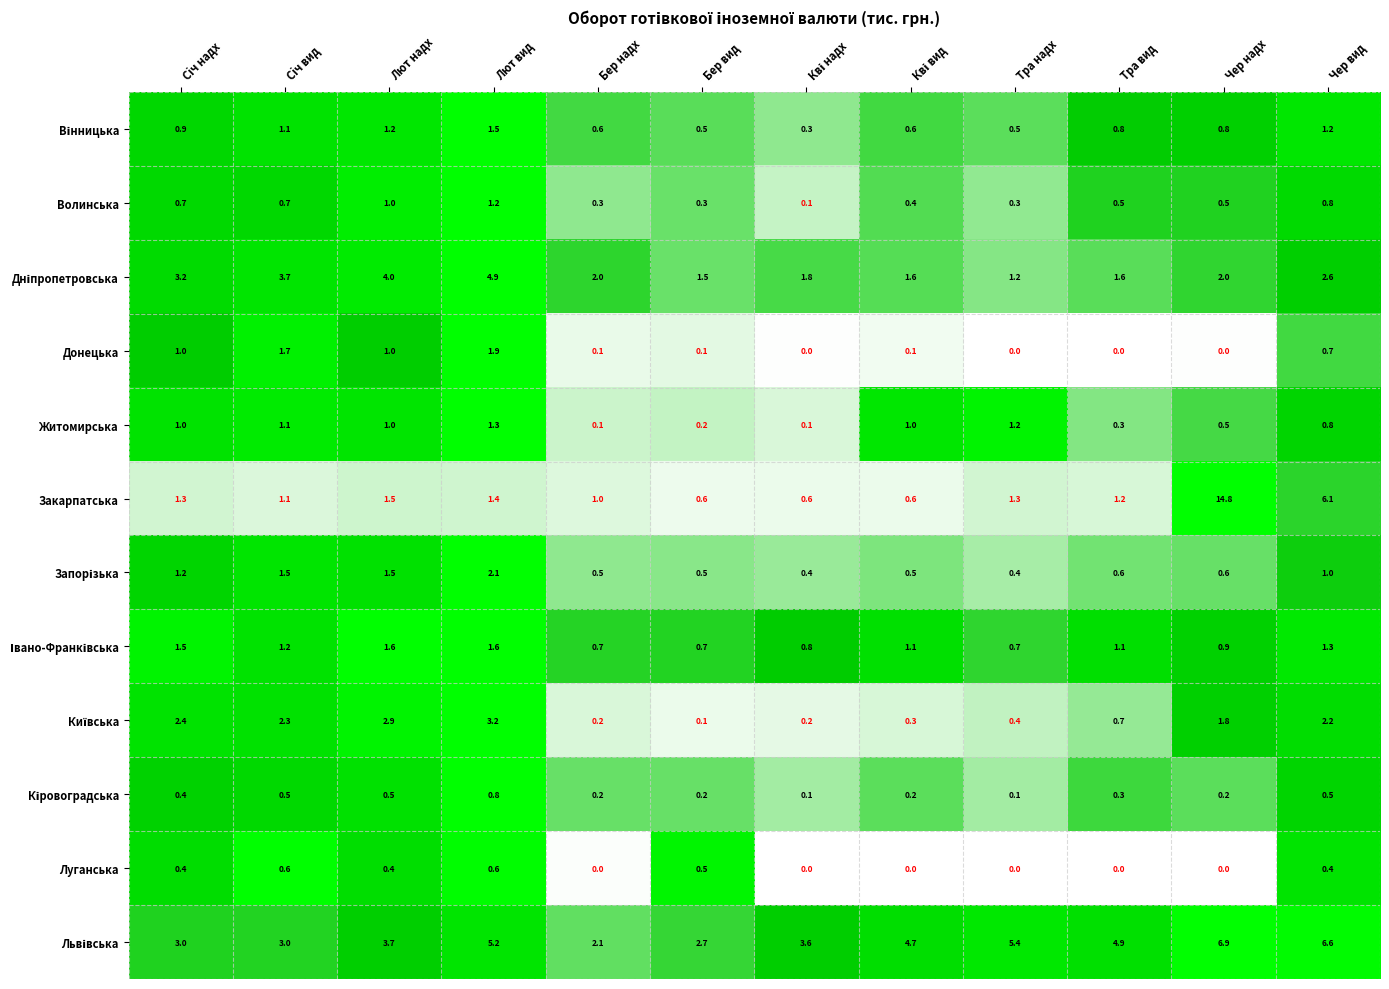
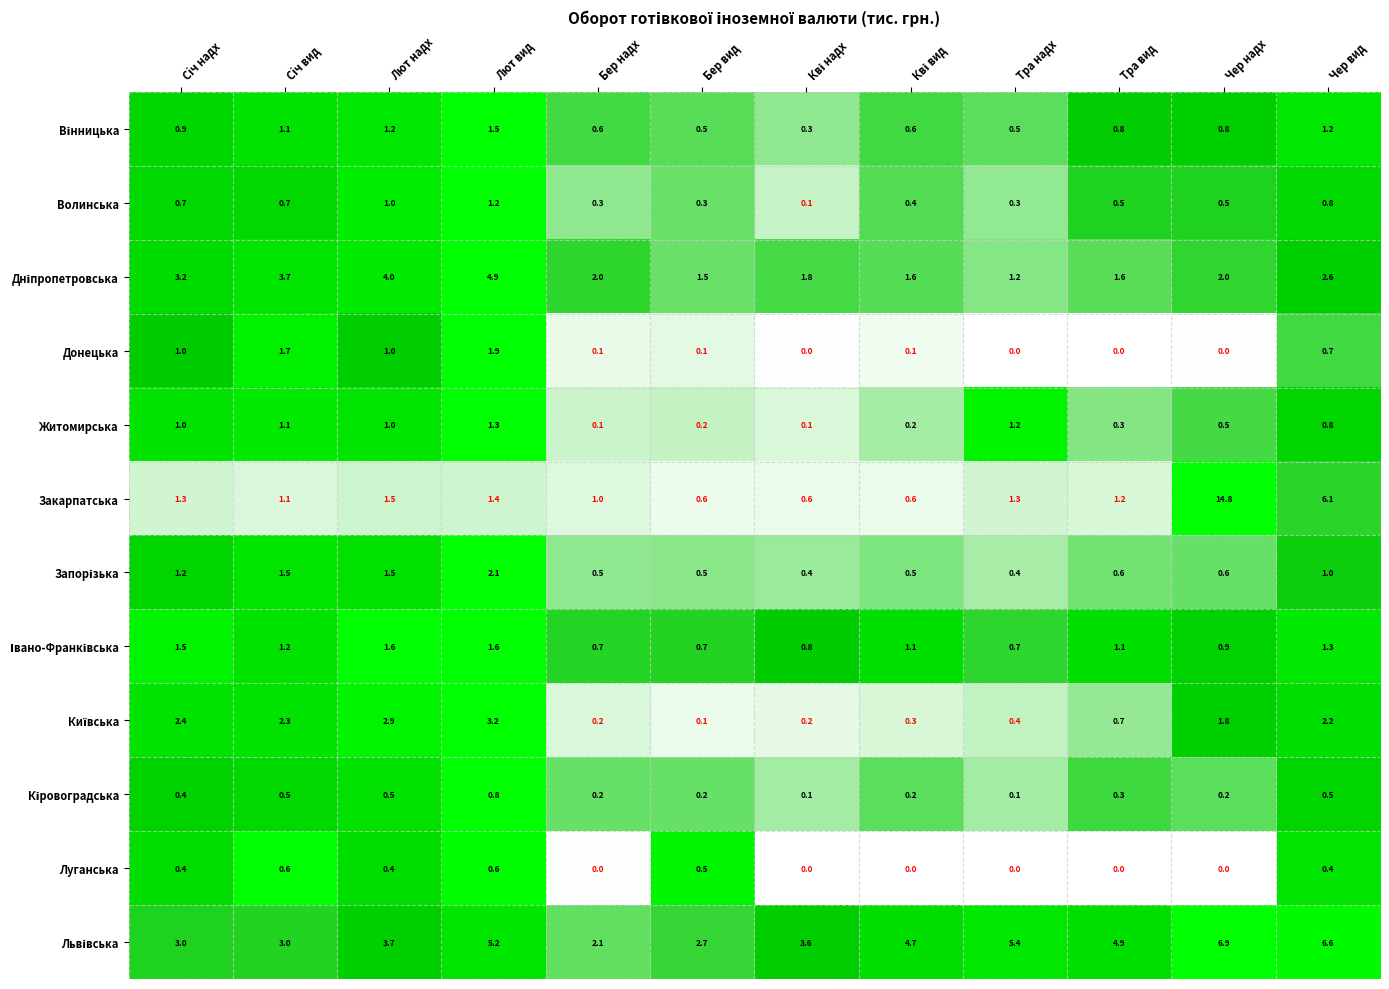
  {
    "Вінницька": {
      "Сiч надх": 0.9,
      "Сiч вид": 1.1,
      "Лют надх": 1.2,
      "Лют вид": 1.5,
      "Бер надх": 0.6,
      "Бер вид": 0.5,
      "Кві надх": 0.3,
      "Кві вид": 0.6,
      "Тра надх": 0.5,
      "Тра вид": 0.8,
      "Чер надх": 0.8,
      "Чер вид": 1.2
    },
    "Волинська": {
      "Сiч надх": 0.7,
      "Сiч вид": 0.7,
      "Лют надх": 1.0,
      "Лют вид": 1.2,
      "Бер надх": 0.3,
      "Бер вид": 0.3,
      "Кві надх": 0.1,
      "Кві вид": 0.4,
      "Тра надх": 0.3,
      "Тра вид": 0.5,
      "Чер надх": 0.5,
      "Чер вид": 0.8
    },
    "Дніпропетровська": {
      "Сiч надх": 3.2,
      "Сiч вид": 3.7,
      "Лют надх": 4.0,
      "Лют вид": 4.9,
      "Бер надх": 2.0,
      "Бер вид": 1.5,
      "Кві надх": 1.8,
      "Кві вид": 1.6,
      "Тра надх": 1.2,
      "Тра вид": 1.6,
      "Чер надх": 2.0,
      "Чер вид": 2.6
    },
    "Донецька": {
      "Сiч надх": 1.0,
      "Сiч вид": 1.7,
      "Лют надх": 1.0,
      "Лют вид": 1.9,
      "Бер надх": 0.1,
      "Бер вид": 0.1,
      "Кві надх": 0.0,
      "Кві вид": 0.1,
      "Тра надх": 0.0,
      "Тра вид": 0.0,
      "Чер надх": 0.0,
      "Чер вид": 0.7
    },
    "Житомирська": {
      "Сiч надх": 1.0,
      "Сiч вид": 1.1,
      "Лют надх": 1.0,
      "Лют вид": 1.3,
      "Бер надх": 0.1,
      "Бер вид": 0.2,
      "Кві надх": 0.1,
-     "Кві вид": 1.0,
+     "Кві вид": 0.2,
      "Тра надх": 1.2,
      "Тра вид": 0.3,
      "Чер надх": 0.5,
      "Чер вид": 0.8
    },
    "Закарпатська": {
      "Сiч надх": 1.3,
      "Сiч вид": 1.1,
      "Лют надх": 1.5,
      "Лют вид": 1.4,
      "Бер надх": 1.0,
      "Бер вид": 0.6,
      "Кві надх": 0.6,
      "Кві вид": 0.6,
      "Тра надх": 1.3,
      "Тра вид": 1.2,
      "Чер надх": 14.8,
      "Чер вид": 6.1
    },
    "Запорізька": {
      "Сiч надх": 1.2,
      "Сiч вид": 1.5,
      "Лют надх": 1.5,
      "Лют вид": 2.1,
      "Бер надх": 0.5,
      "Бер вид": 0.5,
      "Кві надх": 0.4,
      "Кві вид": 0.5,
      "Тра надх": 0.4,
      "Тра вид": 0.6,
      "Чер надх": 0.6,
      "Чер вид": 1.0
    },
    "Івано-Франківська": {
      "Сiч надх": 1.5,
      "Сiч вид": 1.2,
      "Лют надх": 1.6,
      "Лют вид": 1.6,
      "Бер надх": 0.7,
      "Бер вид": 0.7,
      "Кві надх": 0.8,
      "Кві вид": 1.1,
      "Тра надх": 0.7,
      "Тра вид": 1.1,
      "Чер надх": 0.9,
      "Чер вид": 1.3
    },
    "Київська": {
      "Сiч надх": 2.4,
      "Сiч вид": 2.3,
      "Лют надх": 2.9,
      "Лют вид": 3.2,
      "Бер надх": 0.2,
      "Бер вид": 0.1,
      "Кві надх": 0.2,
      "Кві вид": 0.3,
      "Тра надх": 0.4,
      "Тра вид": 0.7,
      "Чер надх": 1.8,
      "Чер вид": 2.2
    },
    "Кіровоградська": {
      "Сiч надх": 0.4,
      "Сiч вид": 0.5,
      "Лют надх": 0.5,
      "Лют вид": 0.8,
      "Бер надх": 0.2,
      "Бер вид": 0.2,
      "Кві надх": 0.1,
      "Кві вид": 0.2,
      "Тра надх": 0.1,
      "Тра вид": 0.3,
      "Чер надх": 0.2,
      "Чер вид": 0.5
    },
    "Луганська": {
      "Сiч надх": 0.4,
      "Сiч вид": 0.6,
      "Лют надх": 0.4,
      "Лют вид": 0.6,
      "Бер надх": 0.0,
      "Бер вид": 0.5,
      "Кві надх": 0.0,
      "Кві вид": 0.0,
      "Тра надх": 0.0,
      "Тра вид": 0.0,
      "Чер надх": 0.0,
      "Чер вид": 0.4
    },
    "Львівська": {
      "Сiч надх": 3.0,
      "Сiч вид": 3.0,
      "Лют надх": 3.7,
      "Лют вид": 5.2,
      "Бер надх": 2.1,
      "Бер вид": 2.7,
      "Кві надх": 3.6,
      "Кві вид": 4.7,
      "Тра надх": 5.4,
      "Тра вид": 4.9,
      "Чер надх": 6.9,
      "Чер вид": 6.6
    }
  }
